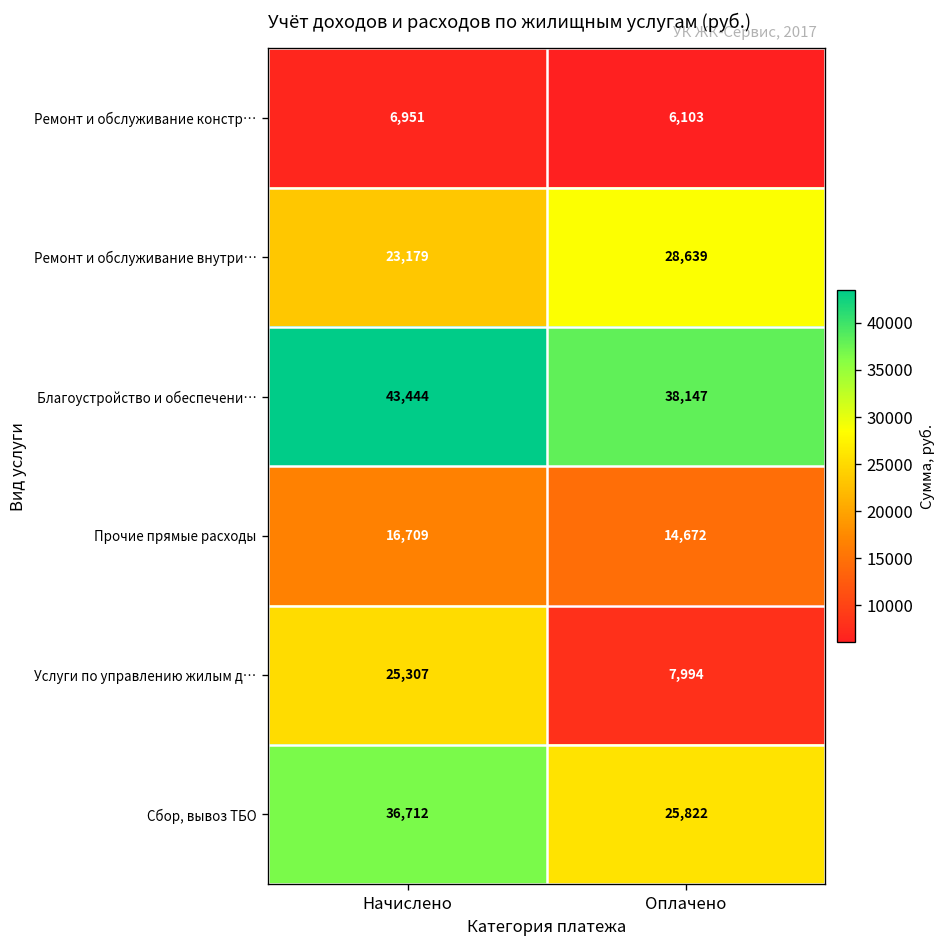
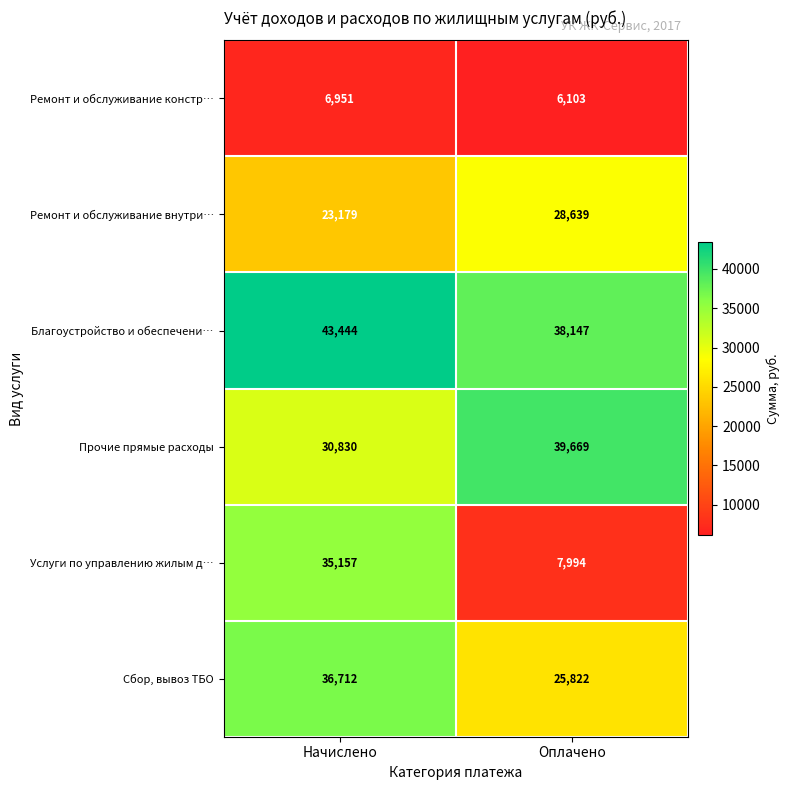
  {
    "Ремонт и обслуживание констр…": {
      "Начислено": "6,951",
      "Оплачено": "6,103"
    },
    "Ремонт и обслуживание внутри…": {
      "Начислено": "23,179",
      "Оплачено": "28,639"
    },
    "Благоустройство и обеспечени…": {
      "Начислено": "43,444",
      "Оплачено": "38,147"
    },
    "Прочие прямые расходы": {
-     "Начислено": "16,709",
-     "Оплачено": "14,672"
+     "Начислено": "30,830",
+     "Оплачено": "39,669"
    },
    "Услуги по управлению жилым д…": {
-     "Начислено": "25,307",
+     "Начислено": "35,157",
      "Оплачено": "7,994"
    },
    "Сбор, вывоз ТБО": {
      "Начислено": "36,712",
      "Оплачено": "25,822"
    }
  }
